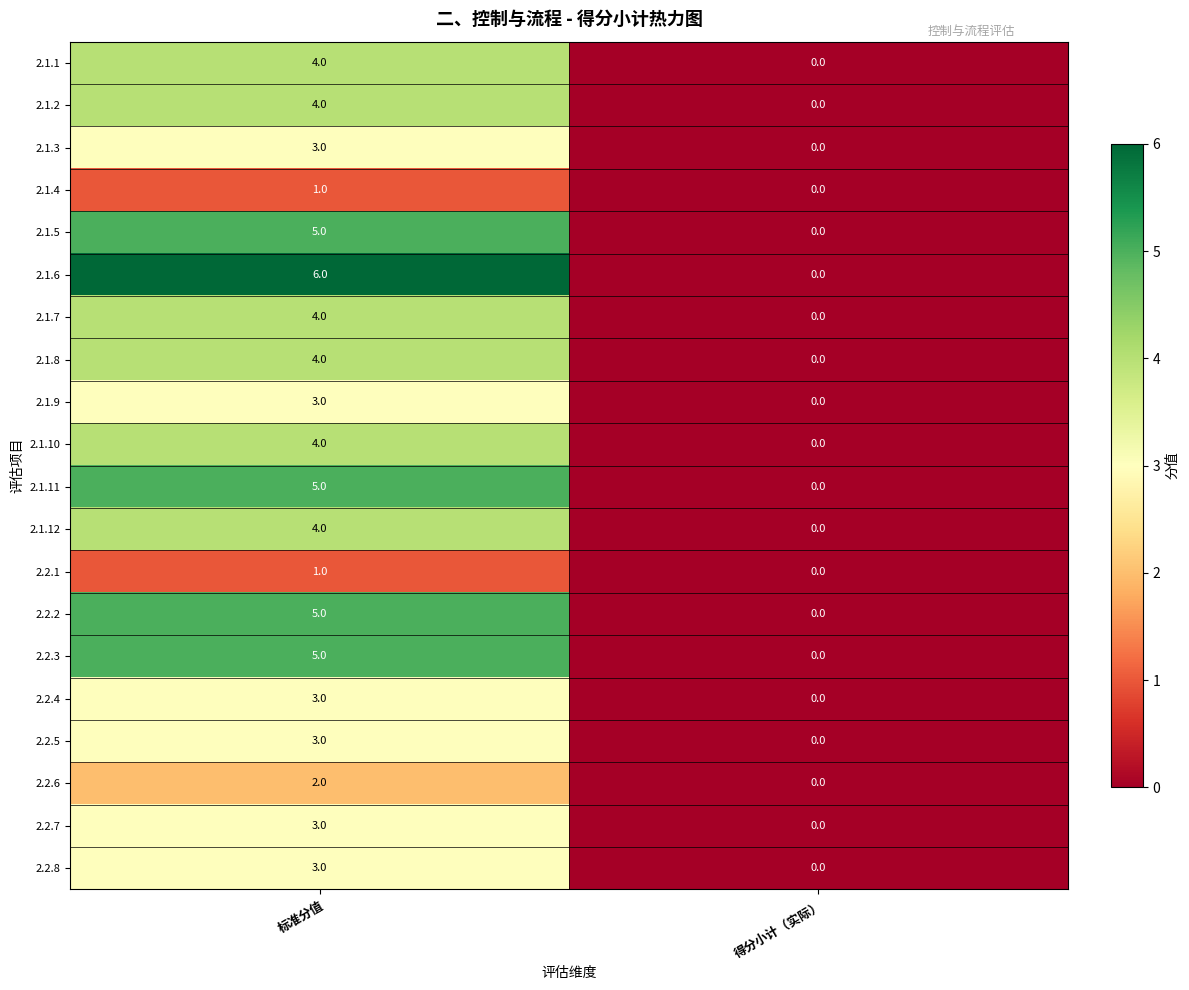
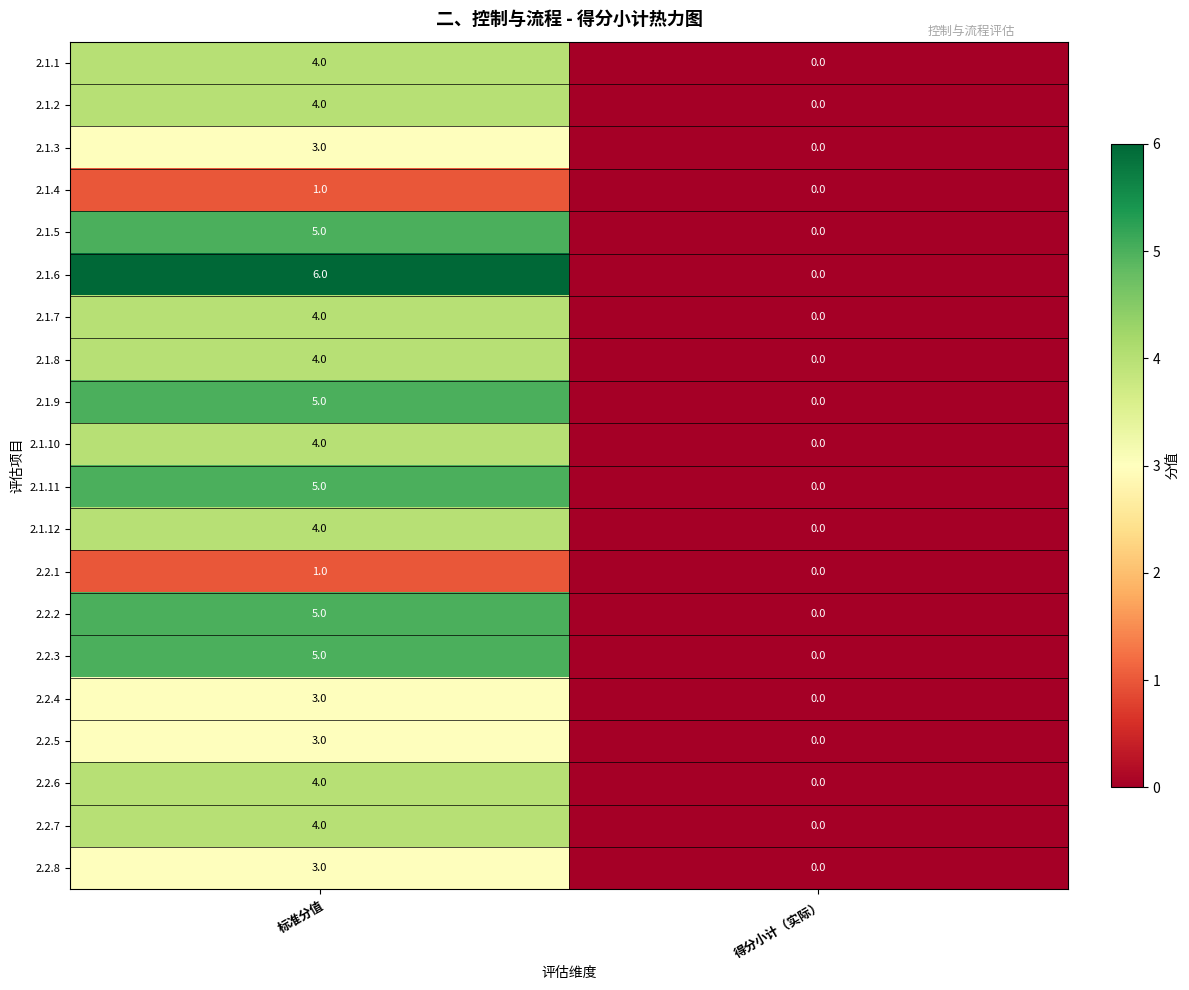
  {
    "2.1.1": {
      "标准分值": 4.0,
      "得分小计（实际）": 0.0
    },
    "2.1.2": {
      "标准分值": 4.0,
      "得分小计（实际）": 0.0
    },
    "2.1.3": {
      "标准分值": 3.0,
      "得分小计（实际）": 0.0
    },
    "2.1.4": {
      "标准分值": 1.0,
      "得分小计（实际）": 0.0
    },
    "2.1.5": {
      "标准分值": 5.0,
      "得分小计（实际）": 0.0
    },
    "2.1.6": {
      "标准分值": 6.0,
      "得分小计（实际）": 0.0
    },
    "2.1.7": {
      "标准分值": 4.0,
      "得分小计（实际）": 0.0
    },
    "2.1.8": {
      "标准分值": 4.0,
      "得分小计（实际）": 0.0
    },
    "2.1.9": {
-     "标准分值": 3.0,
+     "标准分值": 5.0,
      "得分小计（实际）": 0.0
    },
    "2.1.10": {
      "标准分值": 4.0,
      "得分小计（实际）": 0.0
    },
    "2.1.11": {
      "标准分值": 5.0,
      "得分小计（实际）": 0.0
    },
    "2.1.12": {
      "标准分值": 4.0,
      "得分小计（实际）": 0.0
    },
    "2.2.1": {
      "标准分值": 1.0,
      "得分小计（实际）": 0.0
    },
    "2.2.2": {
      "标准分值": 5.0,
      "得分小计（实际）": 0.0
    },
    "2.2.3": {
      "标准分值": 5.0,
      "得分小计（实际）": 0.0
    },
    "2.2.4": {
      "标准分值": 3.0,
      "得分小计（实际）": 0.0
    },
    "2.2.5": {
      "标准分值": 3.0,
      "得分小计（实际）": 0.0
    },
    "2.2.6": {
-     "标准分值": 2.0,
+     "标准分值": 4.0,
      "得分小计（实际）": 0.0
    },
    "2.2.7": {
-     "标准分值": 3.0,
+     "标准分值": 4.0,
      "得分小计（实际）": 0.0
    },
    "2.2.8": {
      "标准分值": 3.0,
      "得分小计（实际）": 0.0
    }
  }
